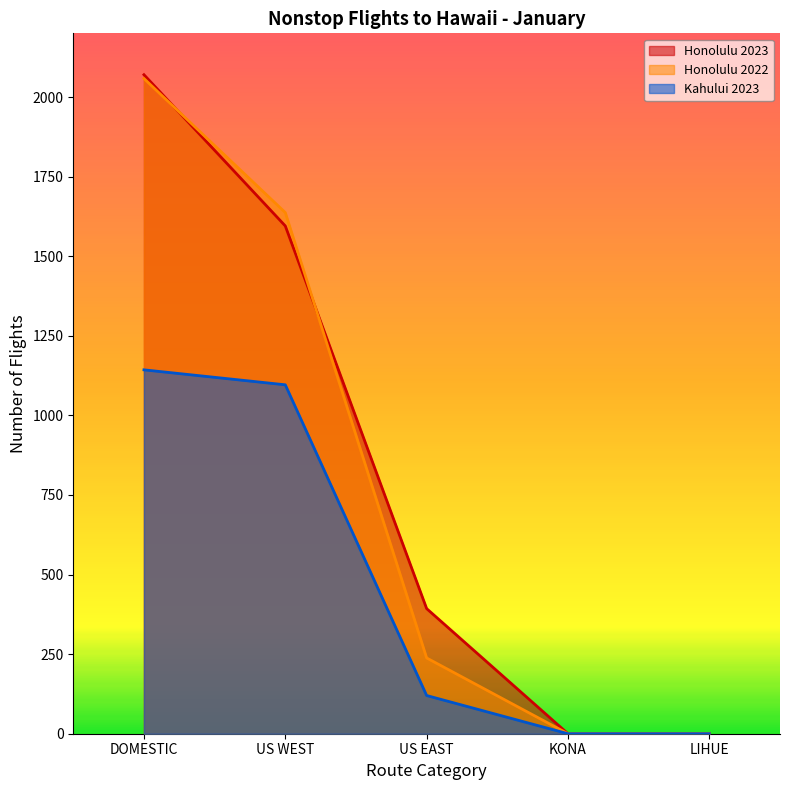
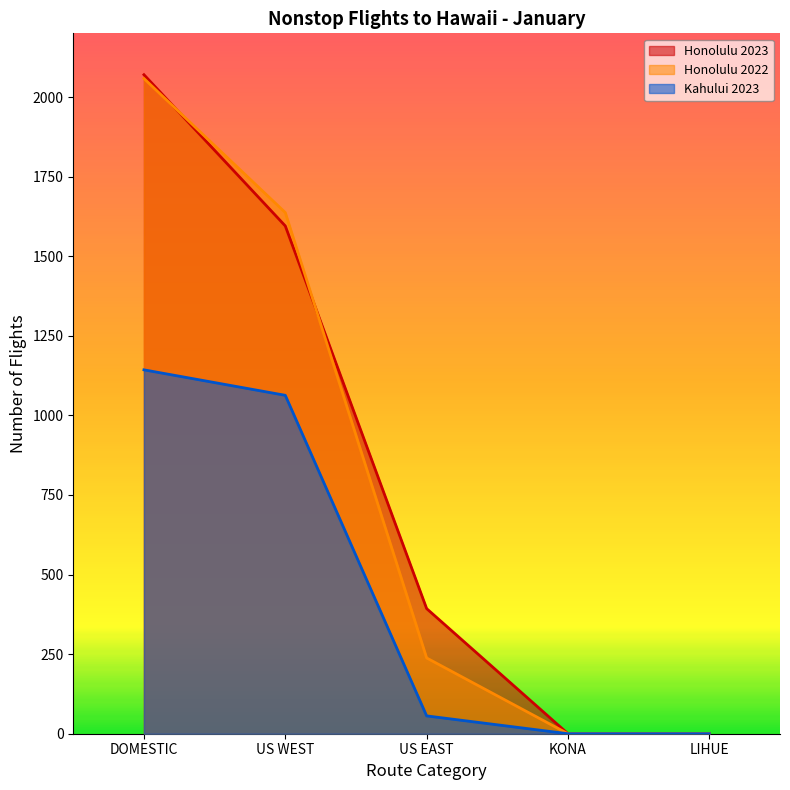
  {
    "Honolulu 2023": {
      "DOMESTIC": 2070,
      "US WEST": 1600,
      "US EAST": 390
    },
    "Honolulu 2022": {
      "DOMESTIC": 2060,
      "US WEST": 1640,
      "US EAST": 240
    },
    "Kahului 2023": {
      "DOMESTIC": 1140,
-     "US WEST": 1100,
-     "US EAST": 120
+     "US WEST": 1060,
+     "US EAST": 60
    }
  }
